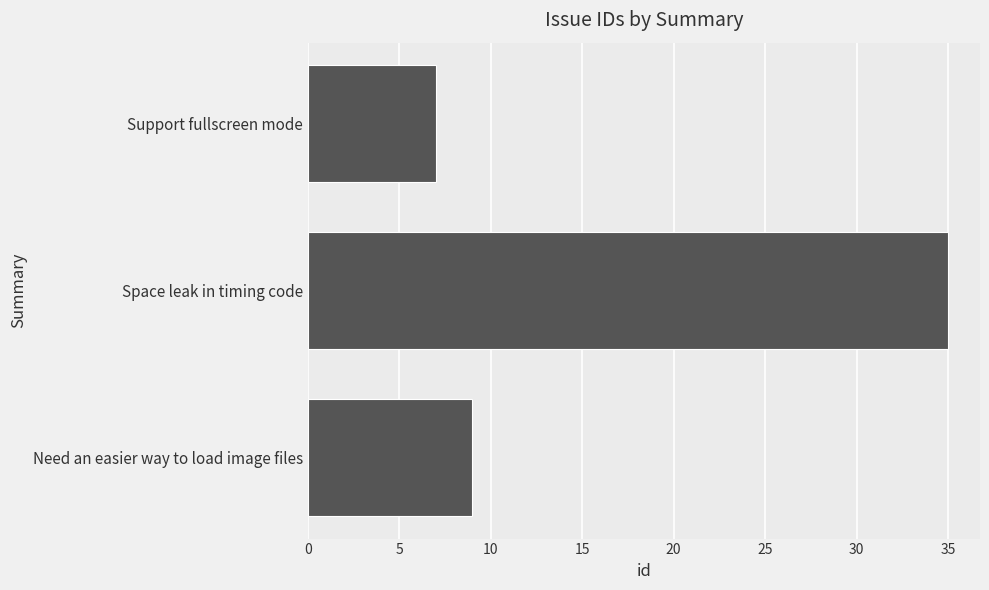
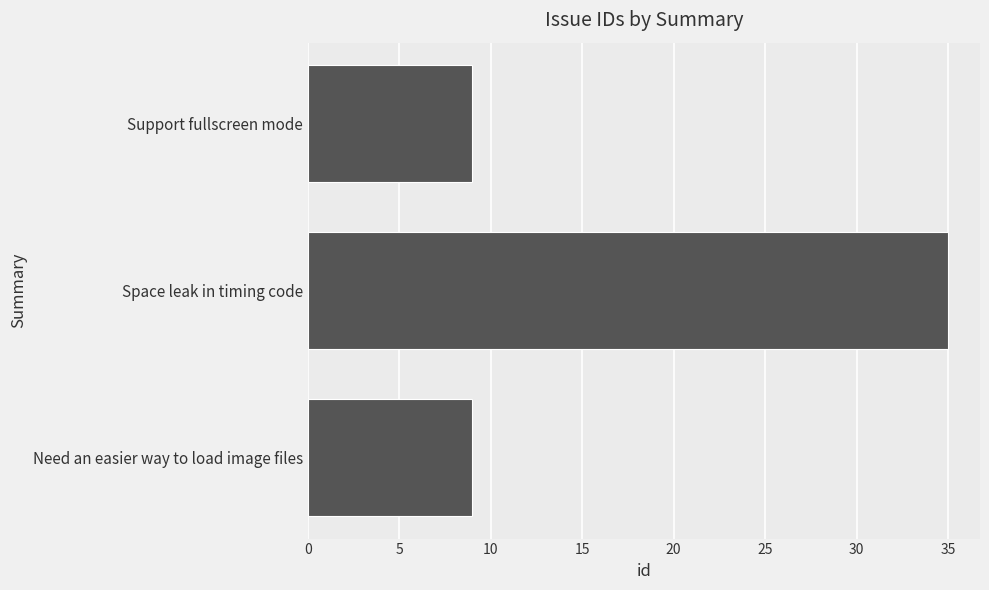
  {
-   "Support fullscreen mode": 7,
+   "Support fullscreen mode": 9,
    "Space leak in timing code": 35,
    "Need an easier way to load image files": 9
  }
